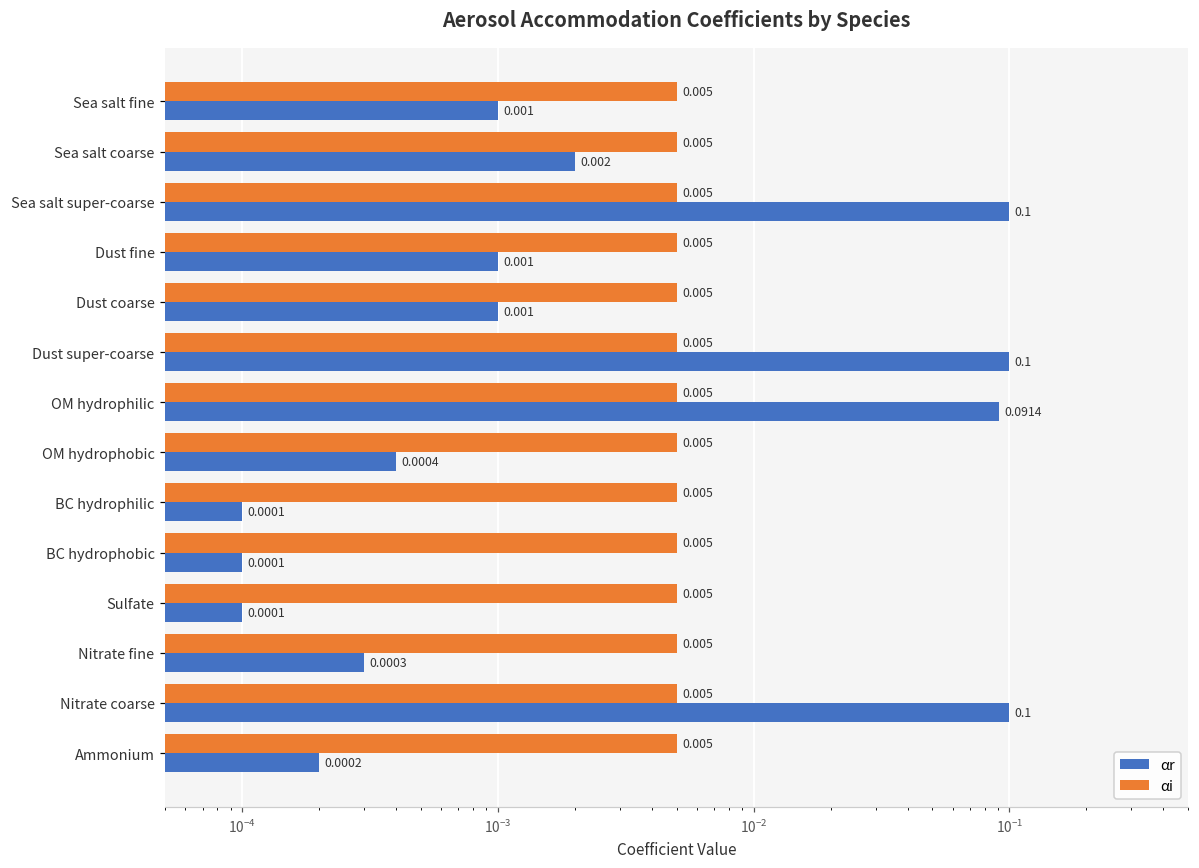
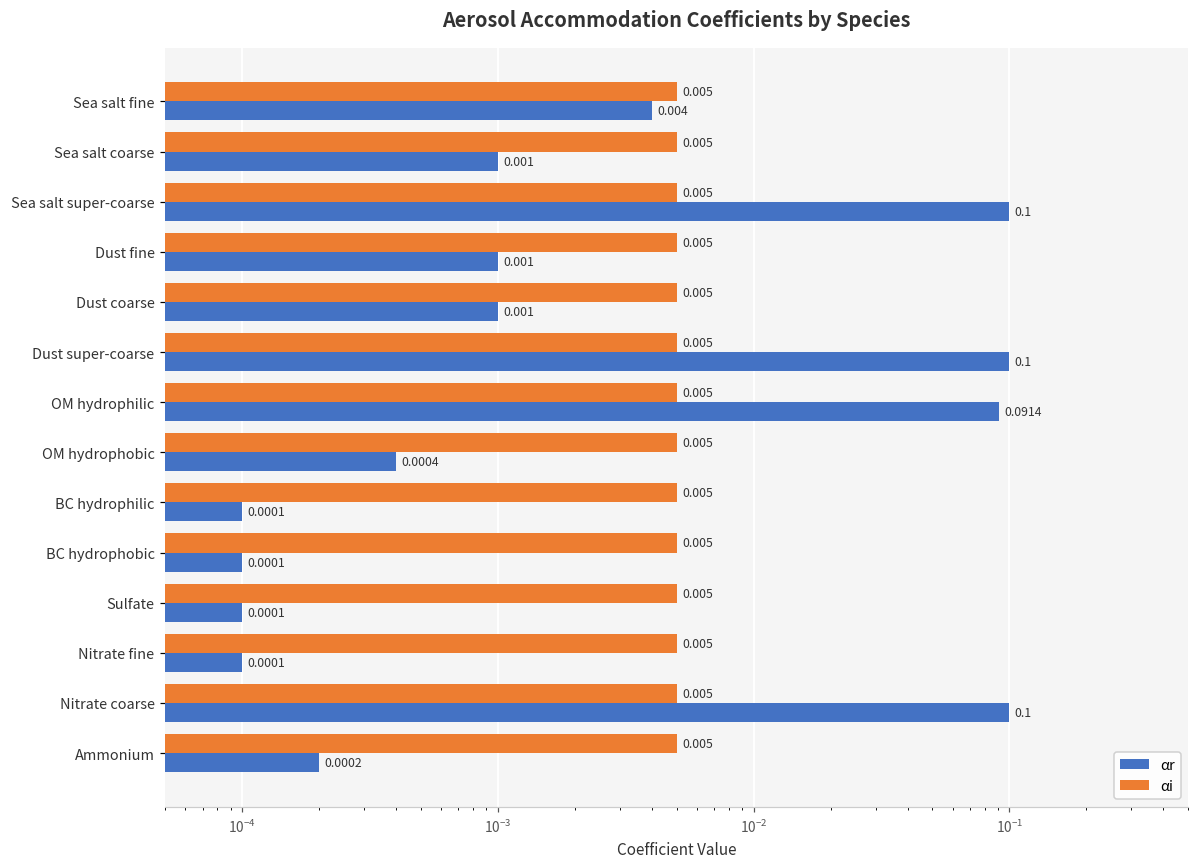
  {
    "αr": {
-     "Sea salt fine": 0.001,
-     "Sea salt coarse": 0.002,
+     "Sea salt fine": 0.004,
+     "Sea salt coarse": 0.001,
      "Sea salt super-coarse": 0.1,
      "Dust fine": 0.001,
      "Dust coarse": 0.001,
      "Dust super-coarse": 0.1,
      "OM hydrophilic": 0.0914,
      "OM hydrophobic": 0.0004,
      "BC hydrophilic": 0.0001,
      "BC hydrophobic": 0.0001,
      "Sulfate": 0.0001,
-     "Nitrate fine": 0.0003,
+     "Nitrate fine": 0.0001,
      "Nitrate coarse": 0.1,
      "Ammonium": 0.0002
    },
    "αi": {
      "Sea salt fine": 0.005,
      "Sea salt coarse": 0.005,
      "Sea salt super-coarse": 0.005,
      "Dust fine": 0.005,
      "Dust coarse": 0.005,
      "Dust super-coarse": 0.005,
      "OM hydrophilic": 0.005,
      "OM hydrophobic": 0.005,
      "BC hydrophilic": 0.005,
      "BC hydrophobic": 0.005,
      "Sulfate": 0.005,
      "Nitrate fine": 0.005,
      "Nitrate coarse": 0.005,
      "Ammonium": 0.005
    }
  }
